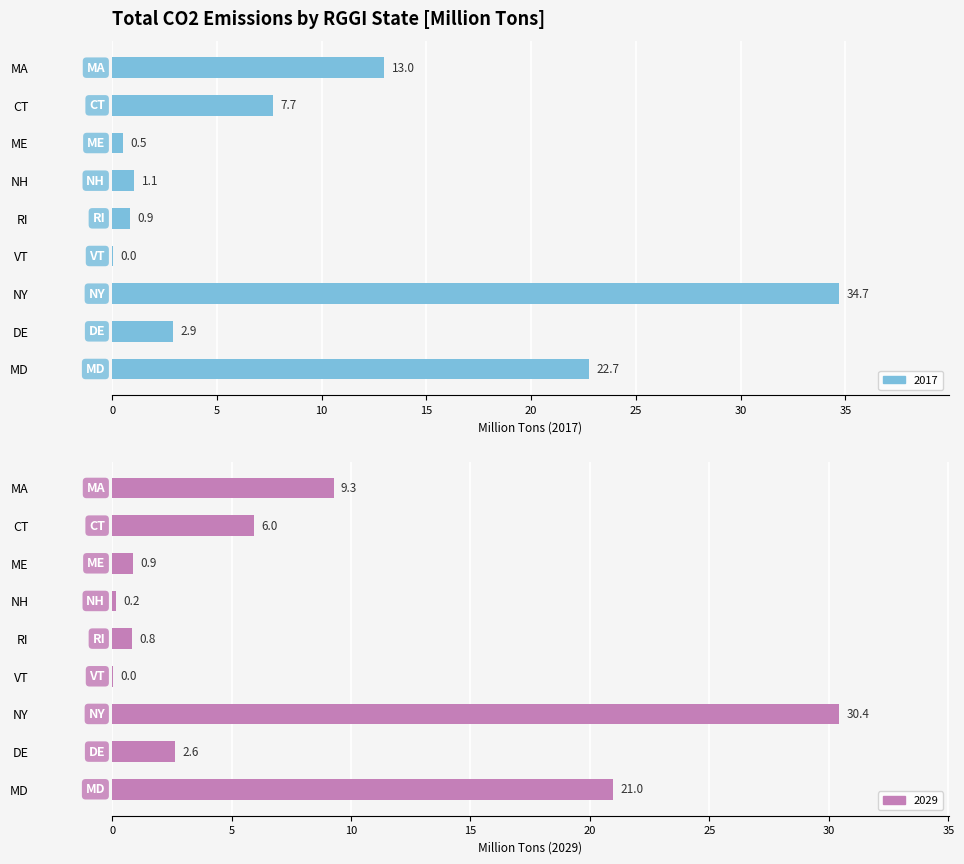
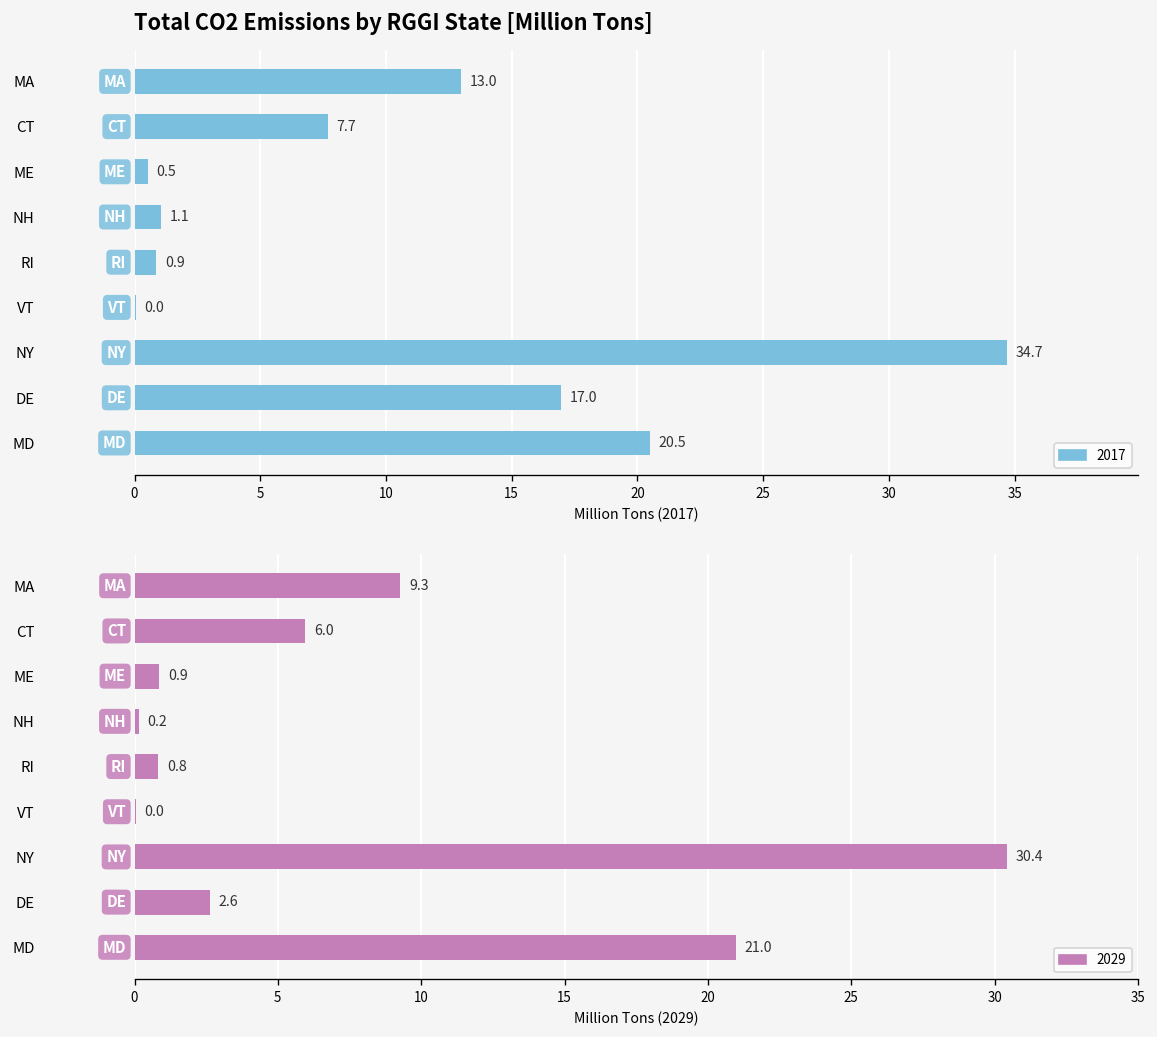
  {
    "Total CO2 Emissions by RGGI State [Million Tons]": {
      "MA": 13.0,
      "CT": 7.7,
      "ME": 0.5,
      "NH": 1.1,
      "RI": 0.9,
      "VT": 0.0,
      "NY": 34.7,
-     "DE": 2.9,
-     "MD": 22.7
+     "DE": 17.0,
+     "MD": 20.5
    }
  }
